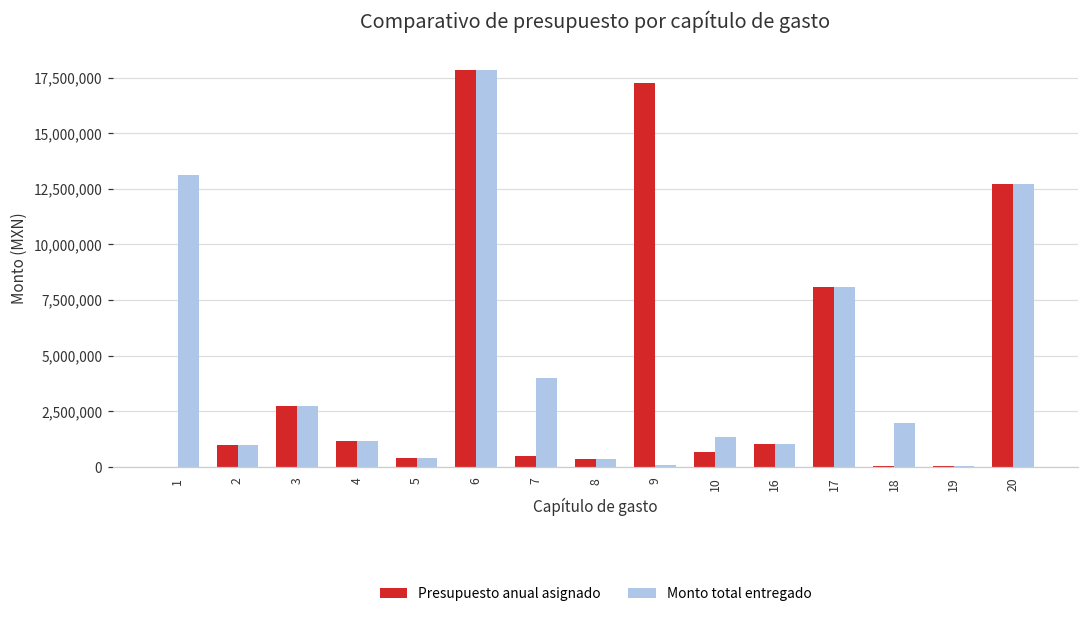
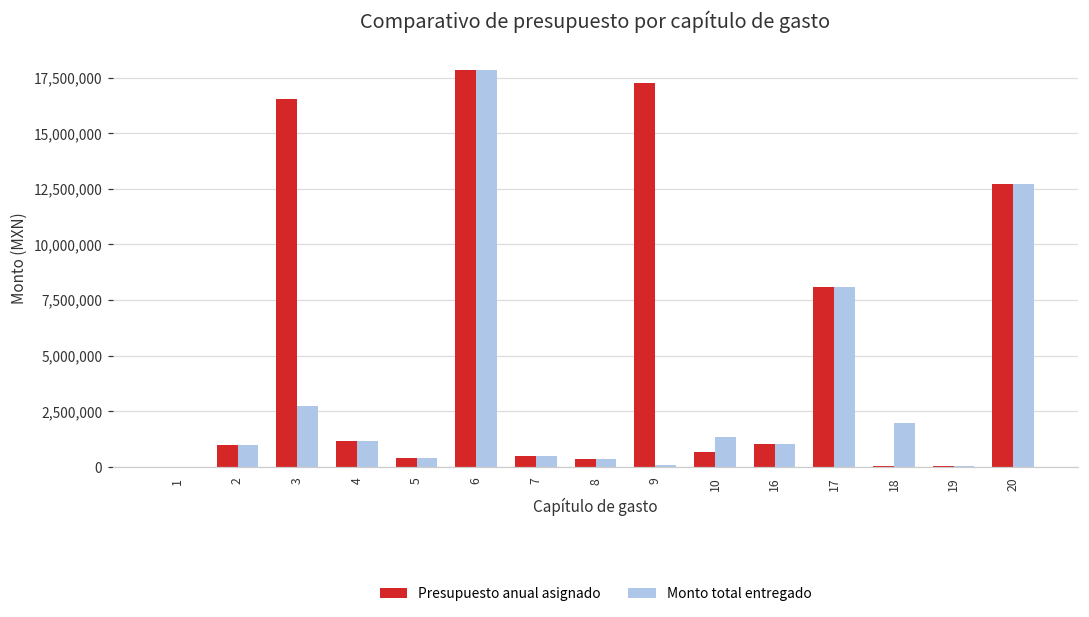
  {
    "Presupuesto anual asignado": {
      "2": "1,000,000",
-     "3": "2,700,000",
+     "3": "16,600,000",
      "4": "1,200,000",
      "5": "400,000",
      "6": "17,900,000",
      "7": "500,000",
      "8": "300,000",
      "9": "17,300,000",
      "10": "700,000",
      "16": "1,000,000",
      "17": "8,100,000",
      "20": "12,700,000"
    },
    "Monto total entregado": {
-     "1": "13,100,000",
+     "1": "0",
      "2": "1,000,000",
      "3": "2,700,000",
      "4": "1,200,000",
      "5": "400,000",
      "6": "17,900,000",
-     "7": "4,000,000",
+     "7": "500,000",
      "8": "300,000",
      "10": "1,300,000",
      "16": "1,000,000",
      "17": "8,100,000",
      "18": "2,000,000",
      "20": "12,700,000"
    }
  }
